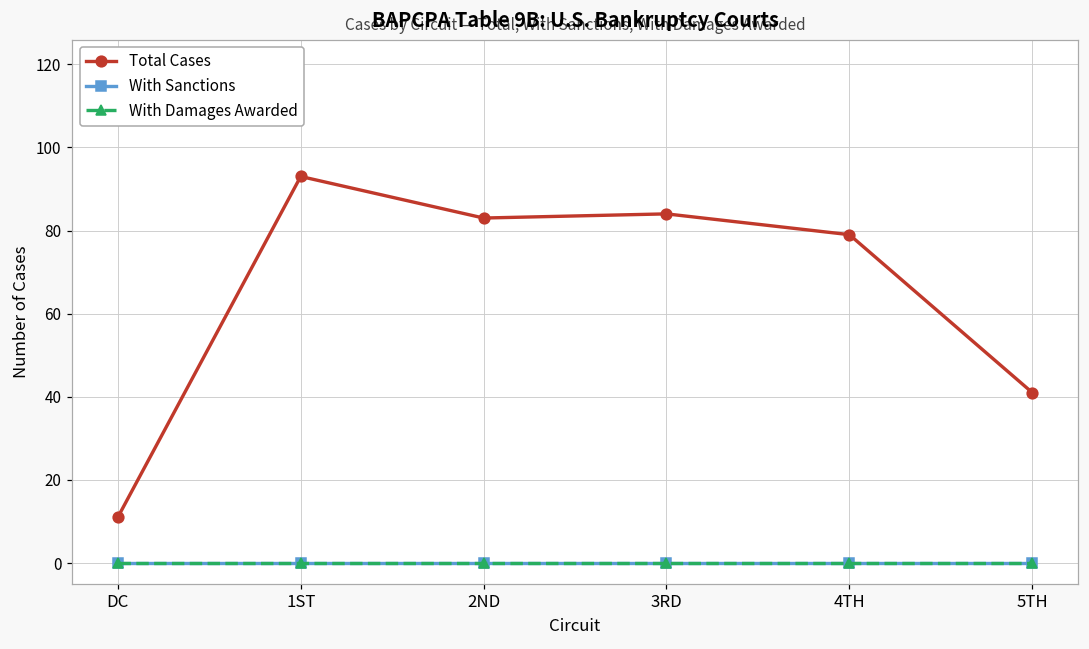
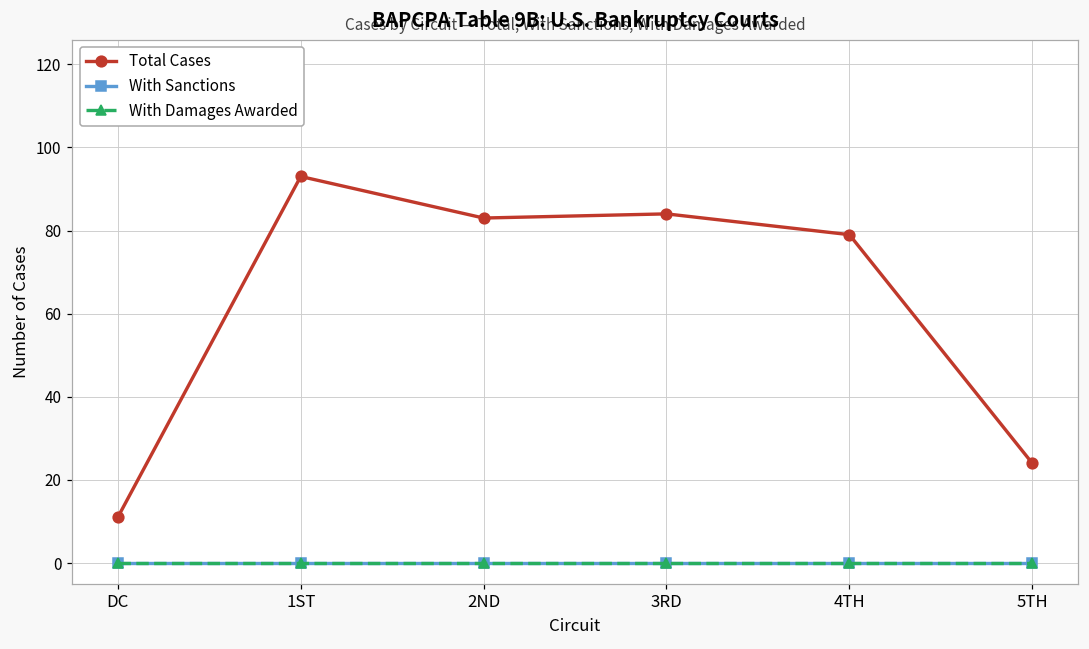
  {
    "Total Cases": {
      "DC": 11,
      "1ST": 93,
      "2ND": 83,
      "3RD": 84,
      "4TH": 79,
-     "5TH": 41
+     "5TH": 24
    },
    "With Damages Awarded": {
      "DC": 0,
      "1ST": 0,
      "2ND": 0,
      "3RD": 0,
      "4TH": 0,
      "5TH": 0
    }
  }
